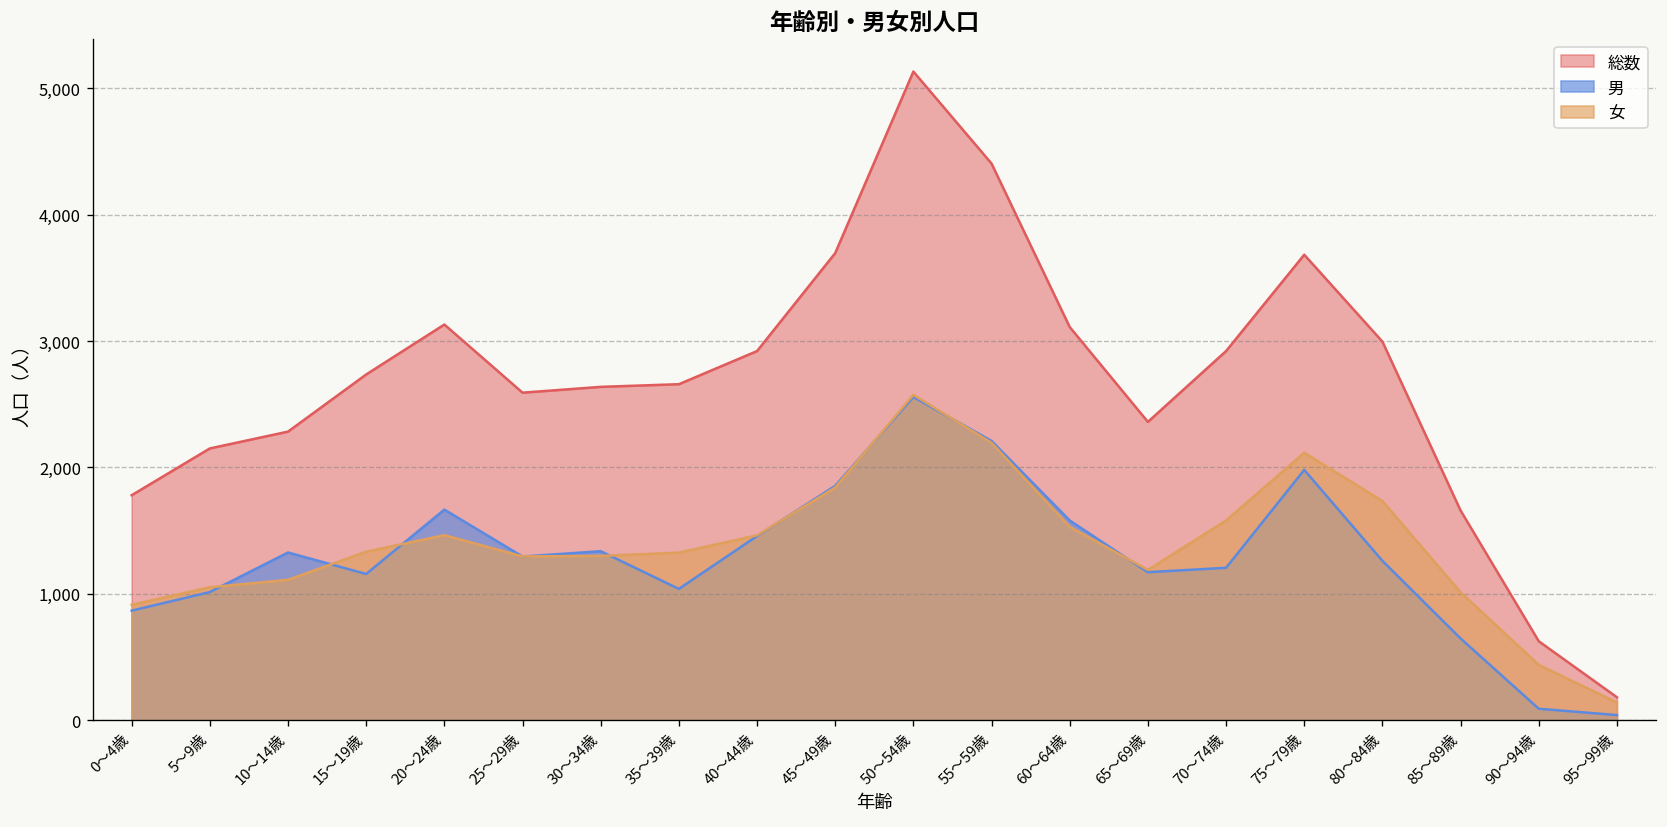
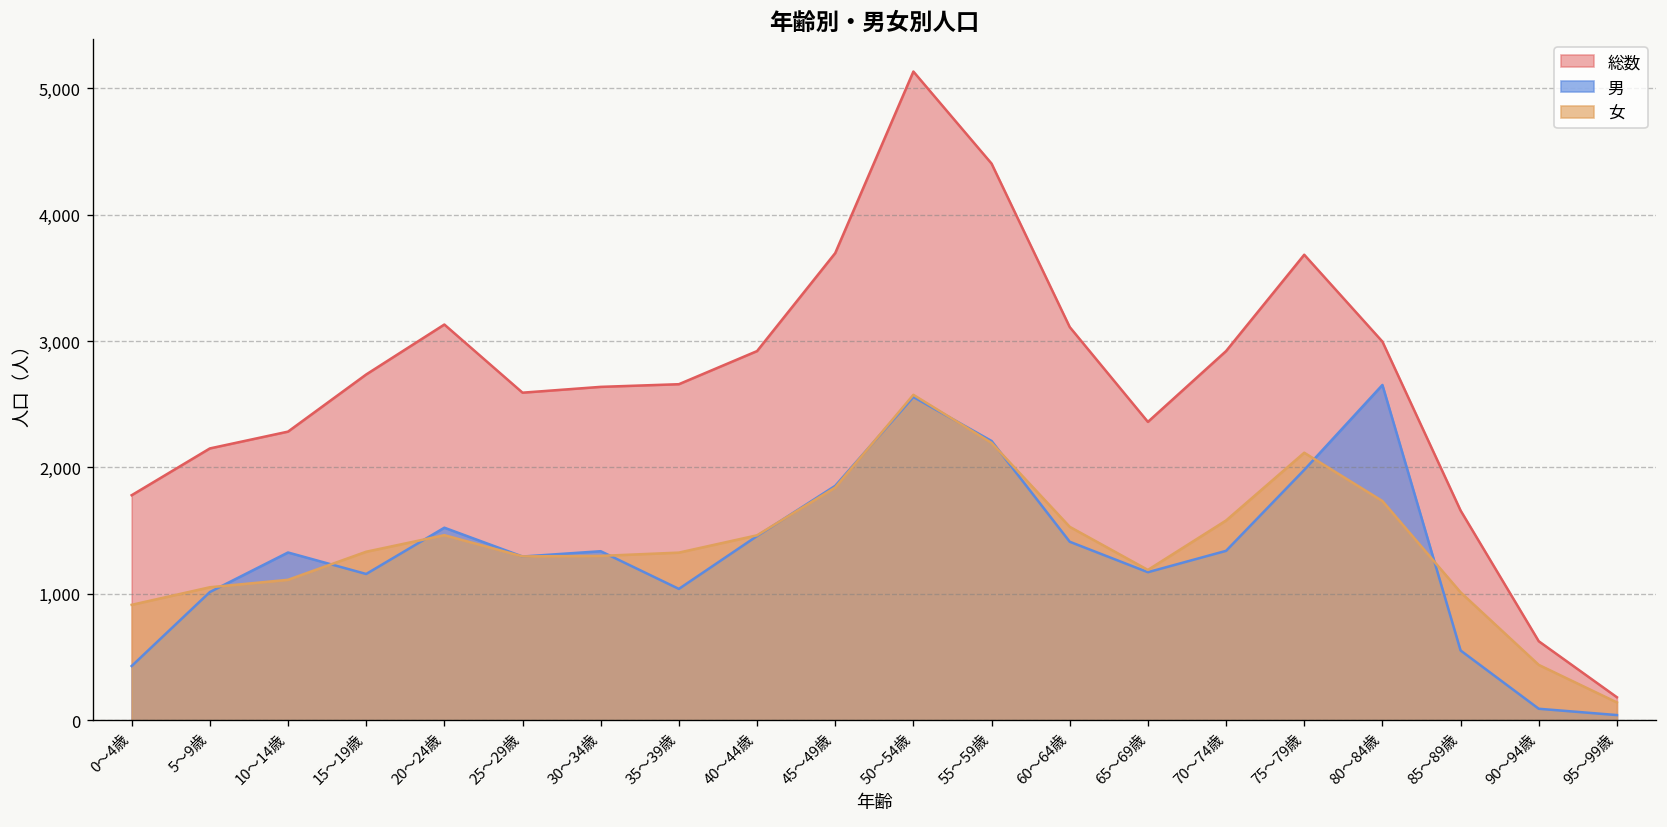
  {
    "男": {
-     "0～4歳": "870",
+     "0～4歳": "430",
      "5～9歳": "1,010",
      "10～14歳": "1,330",
      "15～19歳": "1,160",
-     "20～24歳": "1,670",
+     "20～24歳": "1,520",
      "30～34歳": "1,340",
      "35～39歳": "1,040",
-     "60～64歳": "1,580",
-     "70～74歳": "1,210",
+     "60～64歳": "1,410",
+     "70～74歳": "1,340",
      "75～79歳": "1,980",
-     "80～84歳": "1,260",
-     "85～89歳": "650",
+     "80～84歳": "2,650",
+     "85～89歳": "550",
      "90～94歳": "90",
      "95～99歳": "40"
    }
  }
